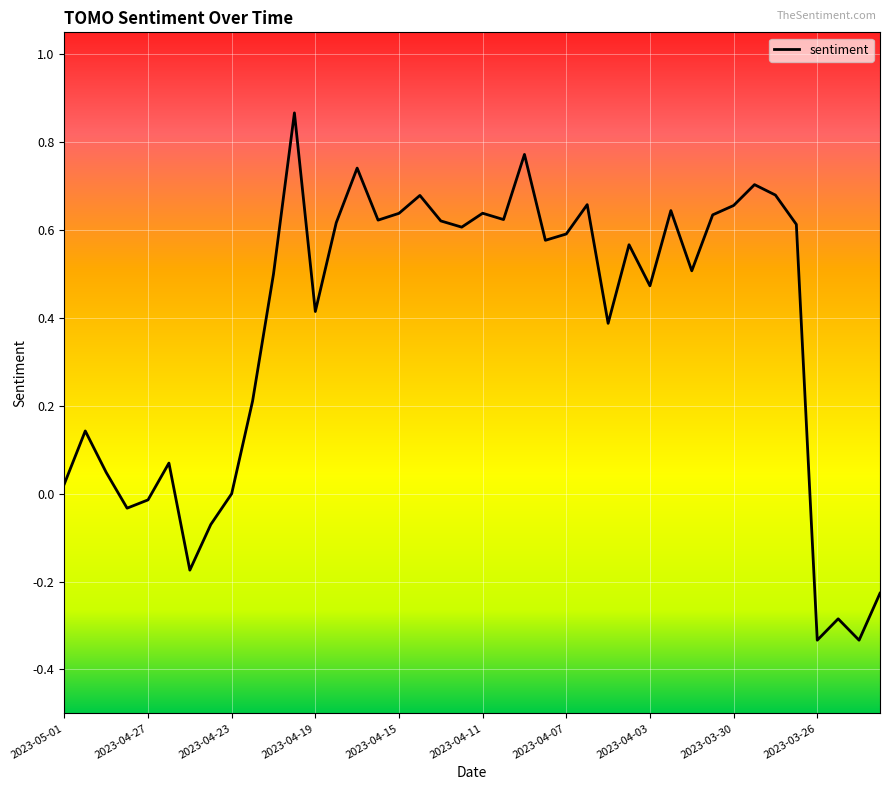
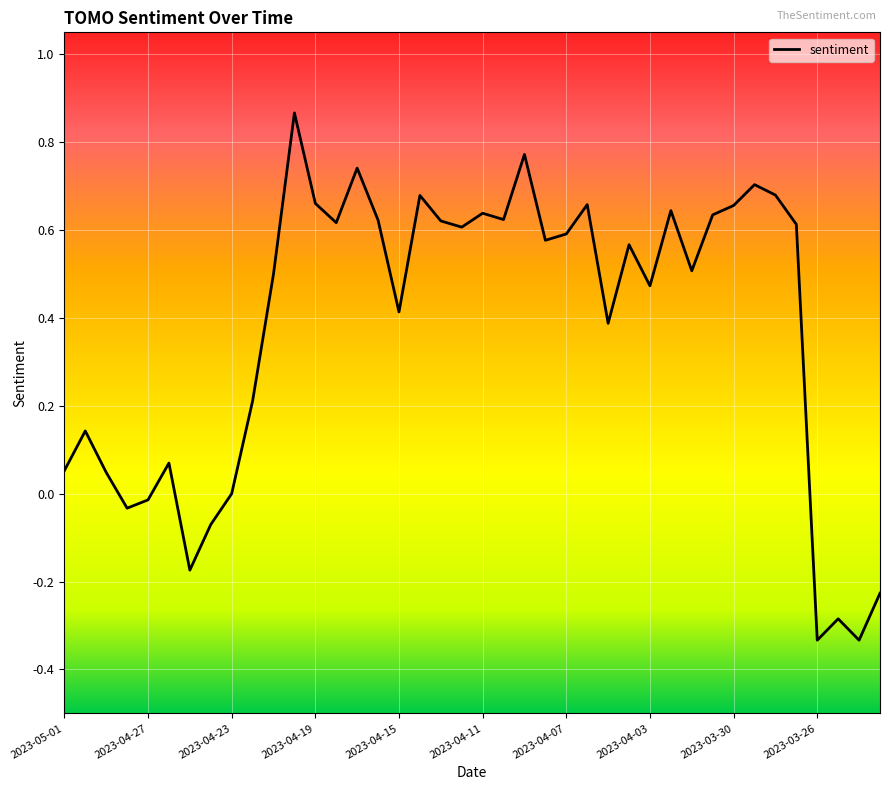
  {
-   "2023-05-01": 0.02,
+   "2023-05-01": 0.05,
    "2023-04-27": -0.01,
    "2023-04-23": 0.00,
-   "2023-04-19": 0.41,
-   "2023-04-15": 0.64,
+   "2023-04-19": 0.66,
+   "2023-04-15": 0.41,
    "2023-04-11": 0.64,
    "2023-04-07": 0.59,
    "2023-04-03": 0.47,
    "2023-03-30": 0.66,
    "2023-03-26": -0.33
  }
